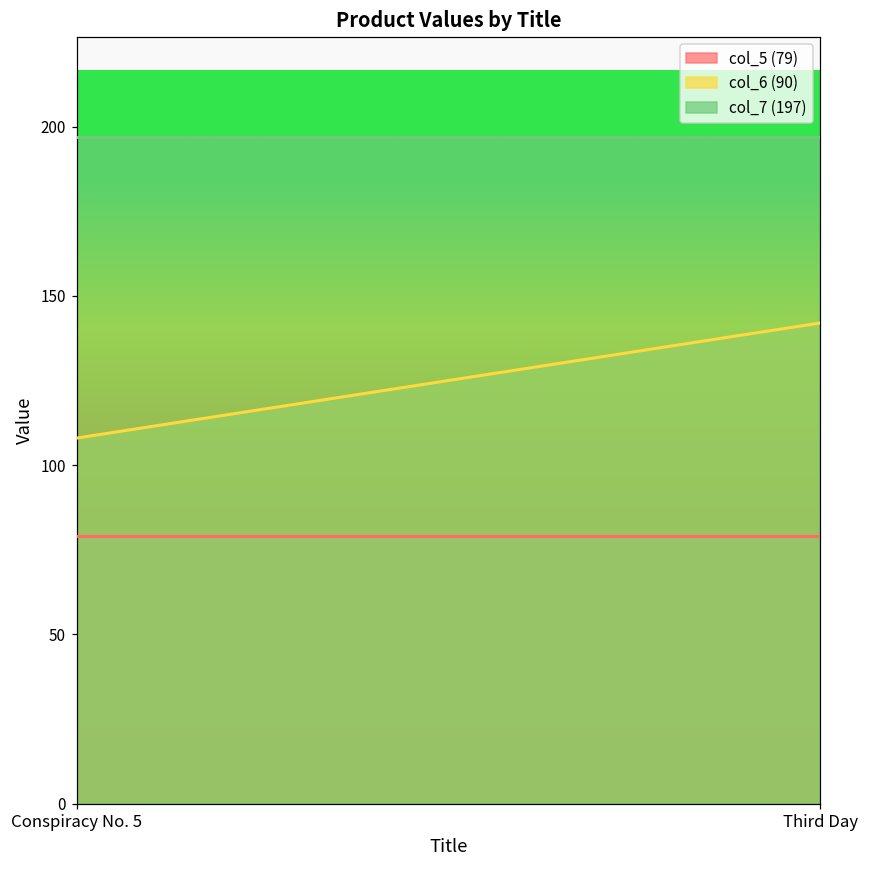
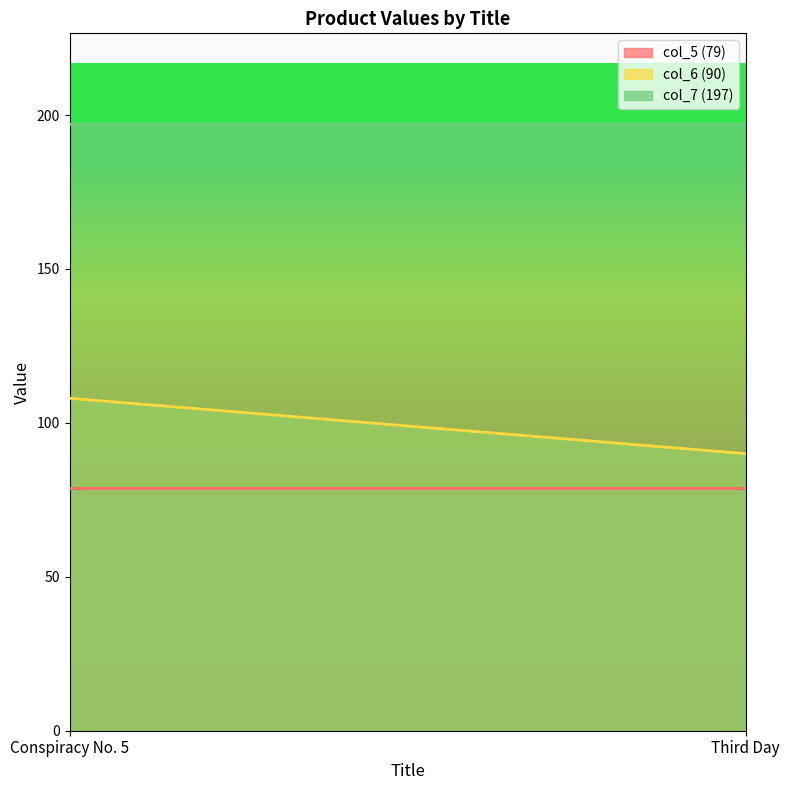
  {
    "col_5 (79)": {
      "Conspiracy No. 5": 79,
      "Third Day": 79
    },
    "col_6 (90)": {
      "Conspiracy No. 5": 108,
-     "Third Day": 142
+     "Third Day": 90
    },
    "col_7 (197)": {
      "Conspiracy No. 5": 197,
      "Third Day": 197
    }
  }
